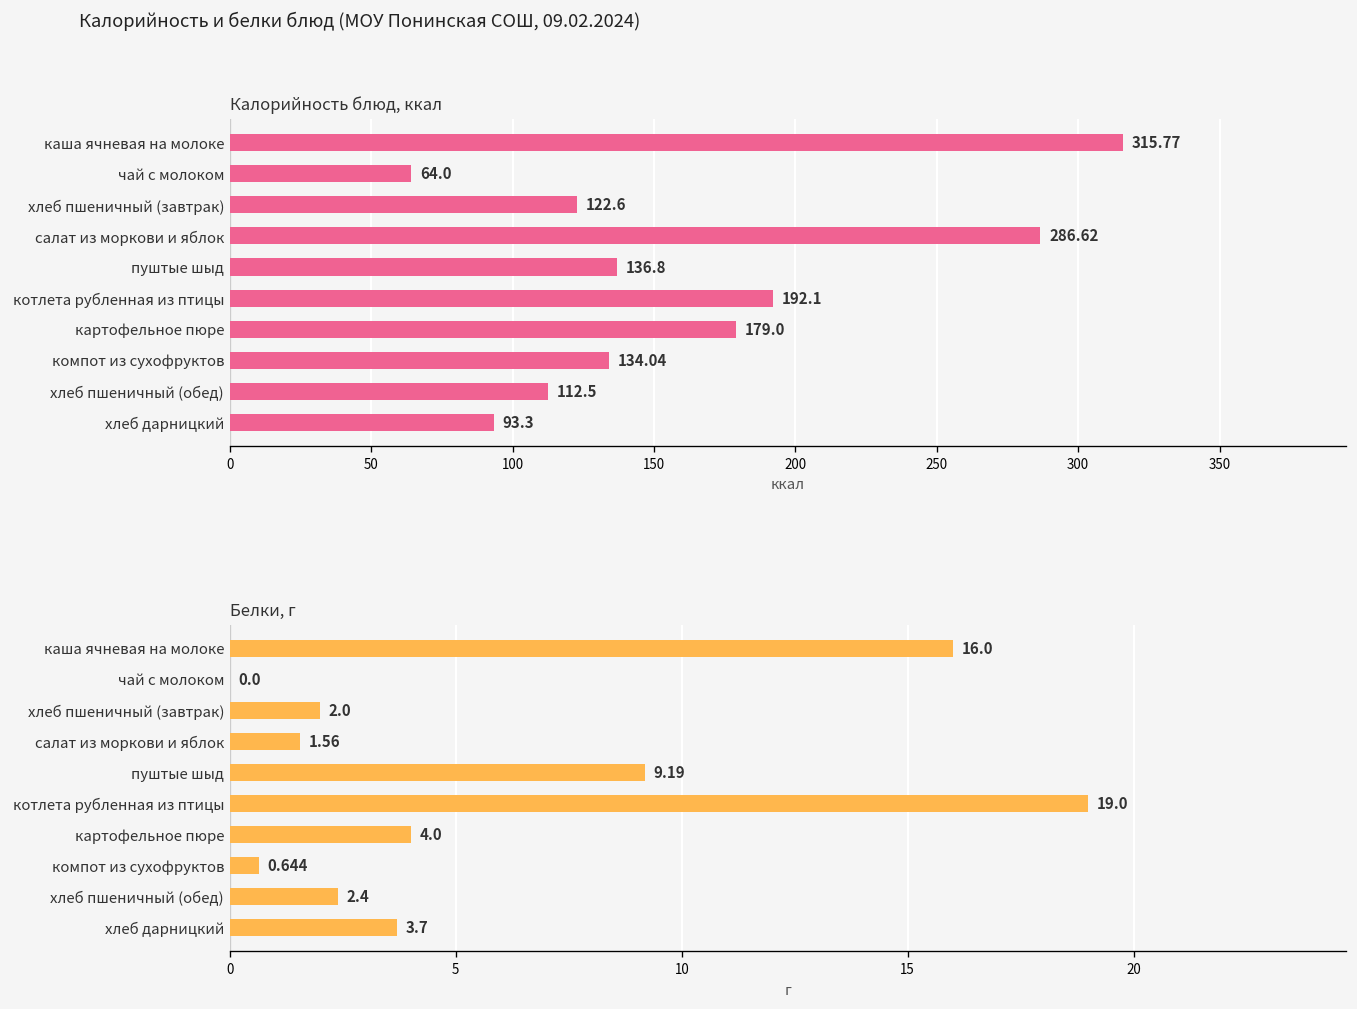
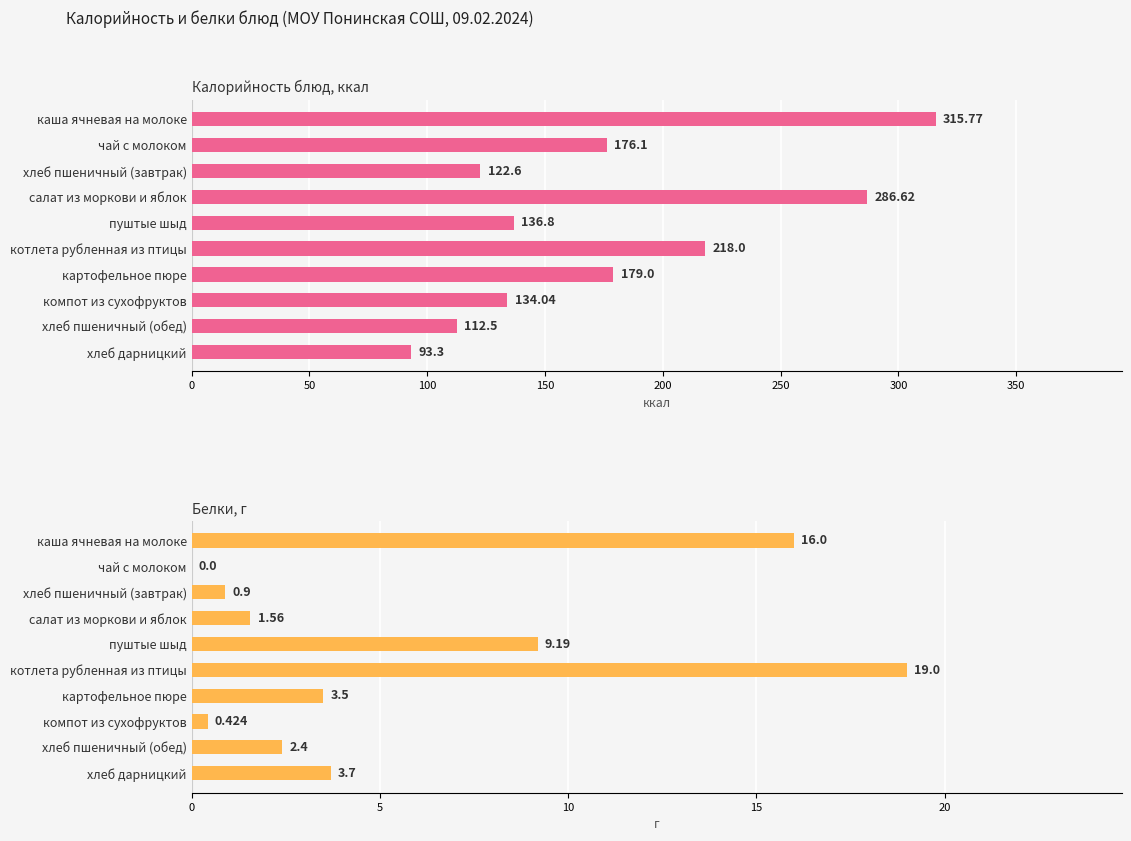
  {
    "Калорийность блюд, ккал": {
      "каша ячневая на молоке": 315.77,
-     "чай с молоком": 64.0,
+     "чай с молоком": 176.1,
      "хлеб пшеничный (завтрак)": 122.6,
      "салат из моркови и яблок": 286.62,
      "пуштые шыд": 136.8,
-     "котлета рубленная из птицы": 192.1,
+     "котлета рубленная из птицы": 218.0,
      "картофельное пюре": 179.0,
      "компот из сухофруктов": 134.04,
      "хлеб пшеничный (обед)": 112.5,
      "хлеб дарницкий": 93.3
    },
    "Белки, г": {
      "каша ячневая на молоке": 16.0,
      "чай с молоком": 0.0,
-     "хлеб пшеничный (завтрак)": 2.0,
+     "хлеб пшеничный (завтрак)": 0.9,
      "салат из моркови и яблок": 1.56,
      "пуштые шыд": 9.19,
      "котлета рубленная из птицы": 19.0,
-     "картофельное пюре": 4.0,
-     "компот из сухофруктов": 0.644,
+     "картофельное пюре": 3.5,
+     "компот из сухофруктов": 0.424,
      "хлеб пшеничный (обед)": 2.4,
      "хлеб дарницкий": 3.7
    }
  }
